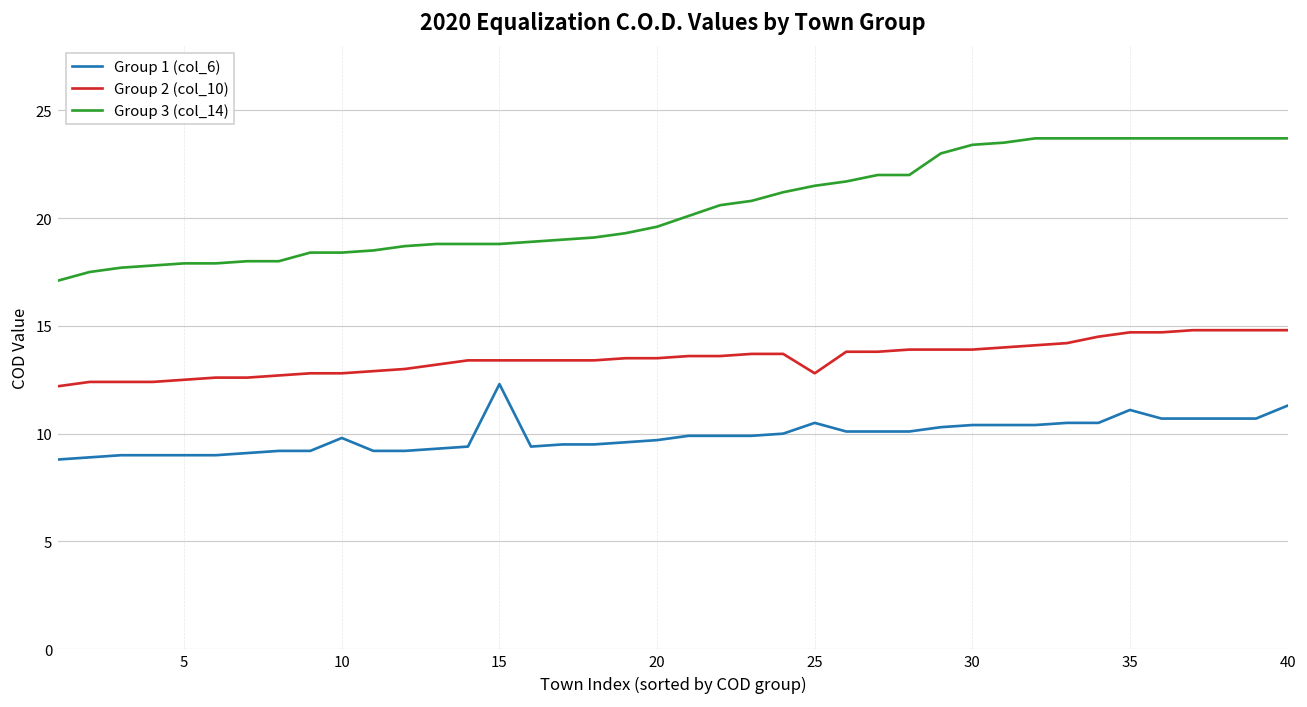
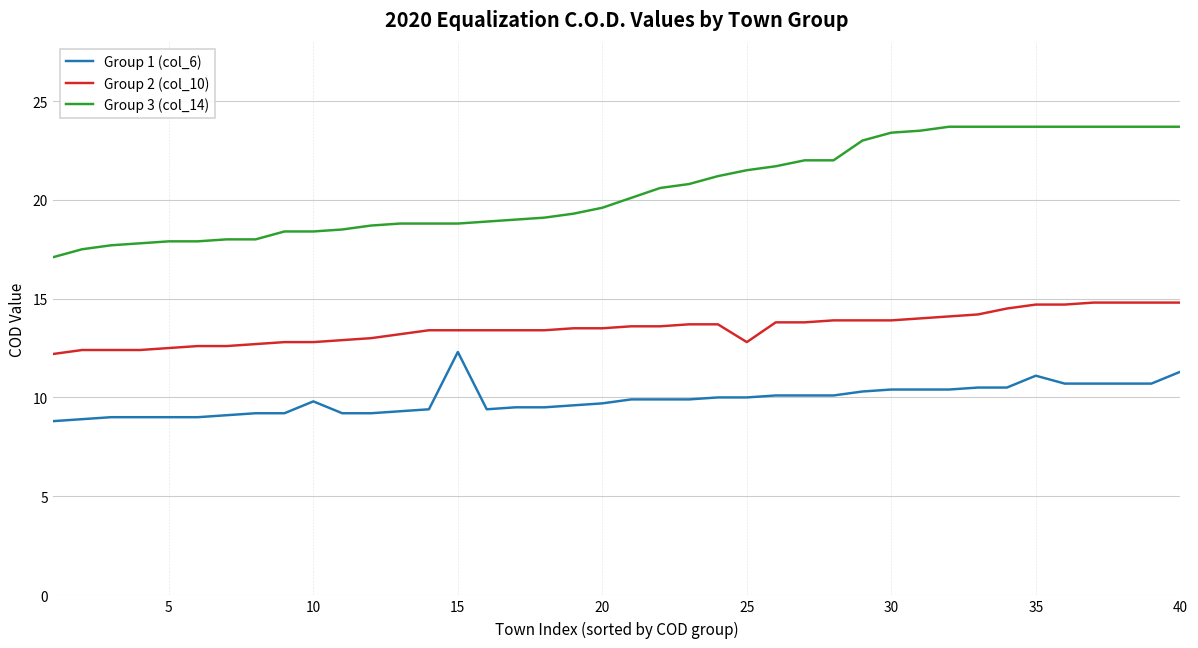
  {
    "Group 1 (col_6)": {
      "5": 9.0,
      "10": 9.8,
      "15": 12.3,
      "20": 9.7,
-     "25": 10.5,
+     "25": 10.0,
      "30": 10.4,
      "35": 11.1,
      "40": 11.3
    },
    "Group 2 (col_10)": {
      "5": 12.5,
      "10": 12.8,
      "15": 13.4,
      "20": 13.5,
      "25": 12.8,
      "30": 13.9,
      "35": 14.7,
      "40": 14.8
    },
    "Group 3 (col_14)": {
      "5": 17.9,
      "10": 18.4,
      "15": 18.8,
      "20": 19.6,
      "25": 21.5,
      "30": 23.4,
      "35": 23.7,
      "40": 23.7
    }
  }
